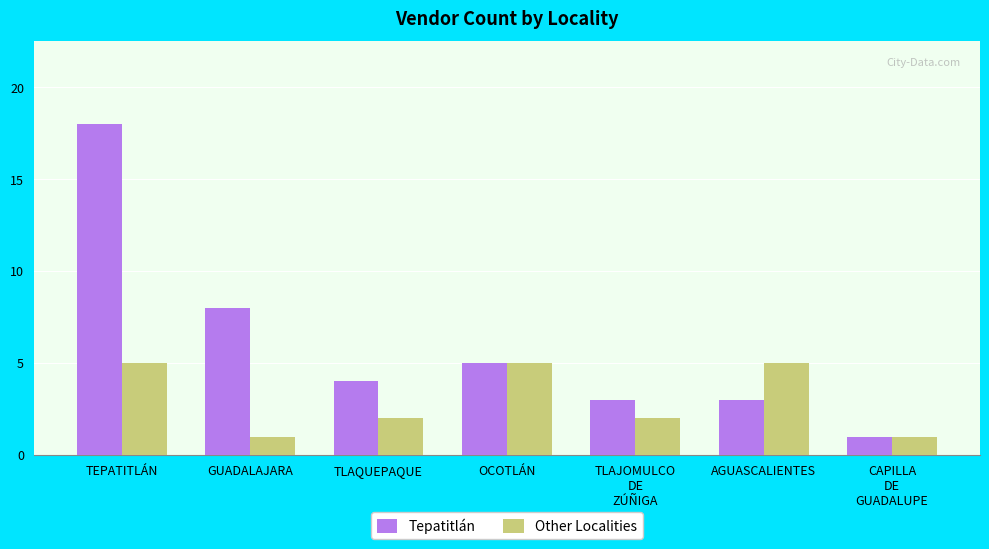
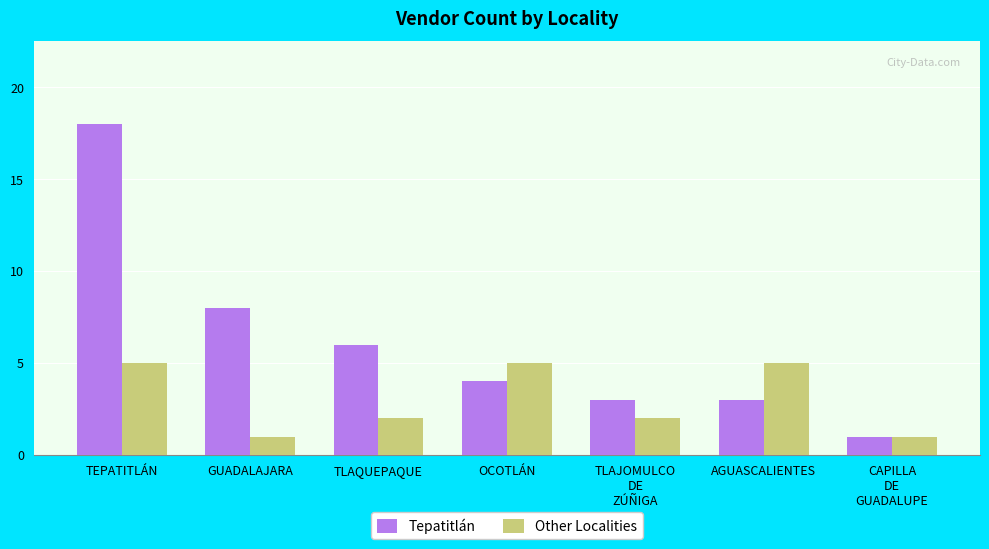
  {
    "Tepatitlán": {
      "TEPATITLÁN": 18,
      "GUADALAJARA": 8,
-     "TLAQUEPAQUE": 4,
-     "OCOTLÁN": 5,
+     "TLAQUEPAQUE": 6,
+     "OCOTLÁN": 4,
      "TLAJOMULCO DE ZÚÑIGA": 3,
      "AGUASCALIENTES": 3,
      "CAPILLA DE GUADALUPE": 1
    },
    "Other Localities": {
      "TEPATITLÁN": 5,
      "GUADALAJARA": 1,
      "TLAQUEPAQUE": 2,
      "OCOTLÁN": 5,
      "TLAJOMULCO DE ZÚÑIGA": 2,
      "AGUASCALIENTES": 5,
      "CAPILLA DE GUADALUPE": 1
    }
  }
